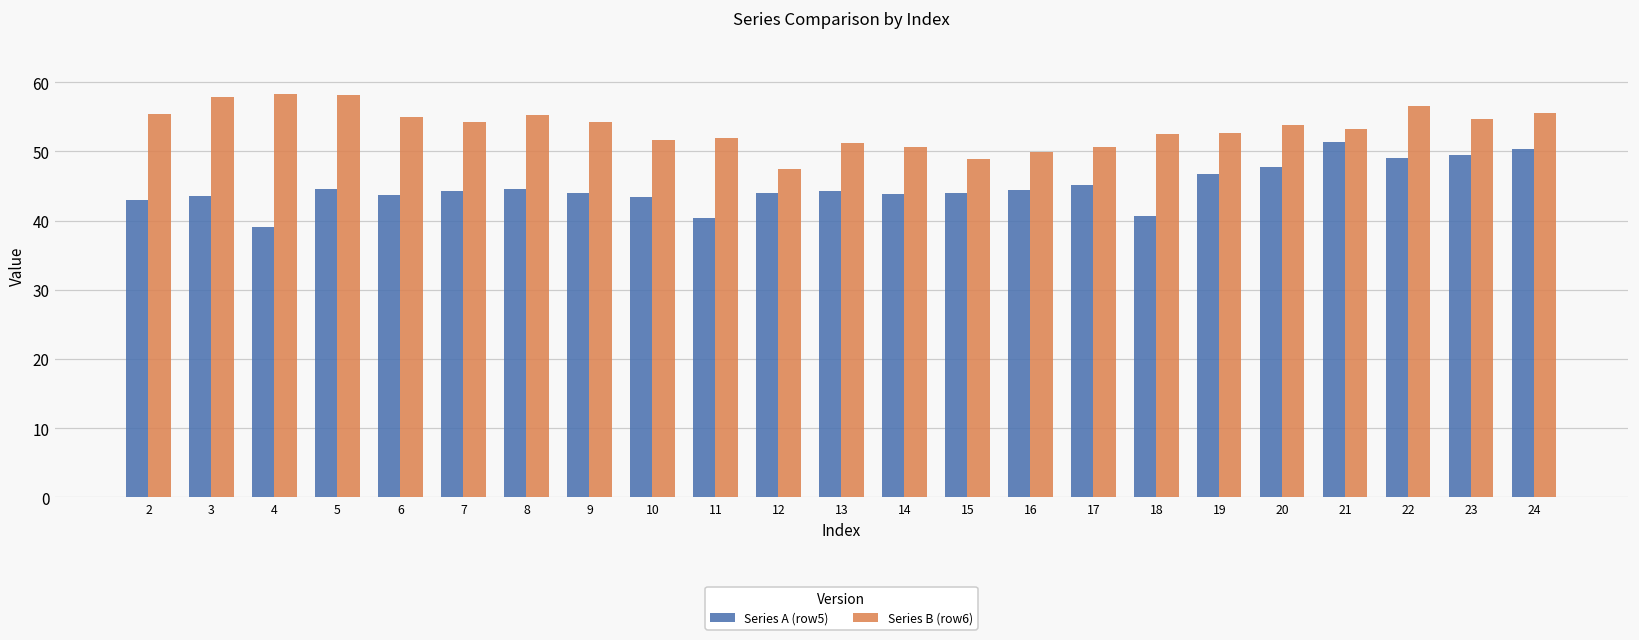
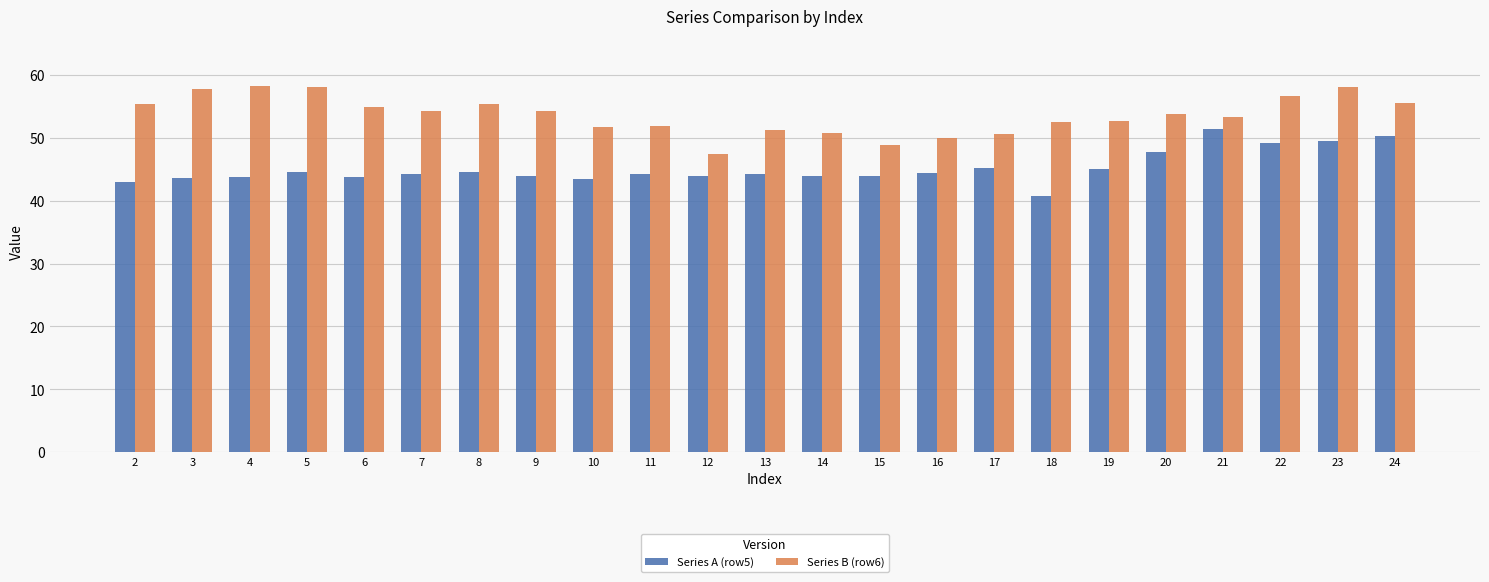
  {
    "Series A (row5)": {
      "2": 43,
      "3": 44,
-     "4": 39,
+     "4": 44,
      "5": 45,
      "6": 44,
      "7": 44,
      "8": 45,
      "9": 44,
      "10": 43,
-     "11": 40,
+     "11": 44,
      "12": 44,
      "13": 44,
      "14": 44,
      "15": 44,
      "16": 44,
      "17": 45,
      "18": 41,
-     "19": 47,
+     "19": 45,
      "20": 48,
      "21": 51,
      "22": 49,
      "23": 50,
      "24": 50
    },
    "Series B (row6)": {
      "2": 55,
      "3": 58,
      "4": 58,
      "5": 58,
      "6": 55,
      "7": 54,
      "8": 55,
      "9": 54,
      "10": 52,
      "11": 52,
      "12": 47,
      "13": 51,
      "14": 51,
      "15": 49,
      "16": 50,
      "17": 51,
      "18": 53,
      "19": 53,
      "20": 54,
      "21": 53,
      "22": 57,
-     "23": 55,
+     "23": 58,
      "24": 56
    }
  }
